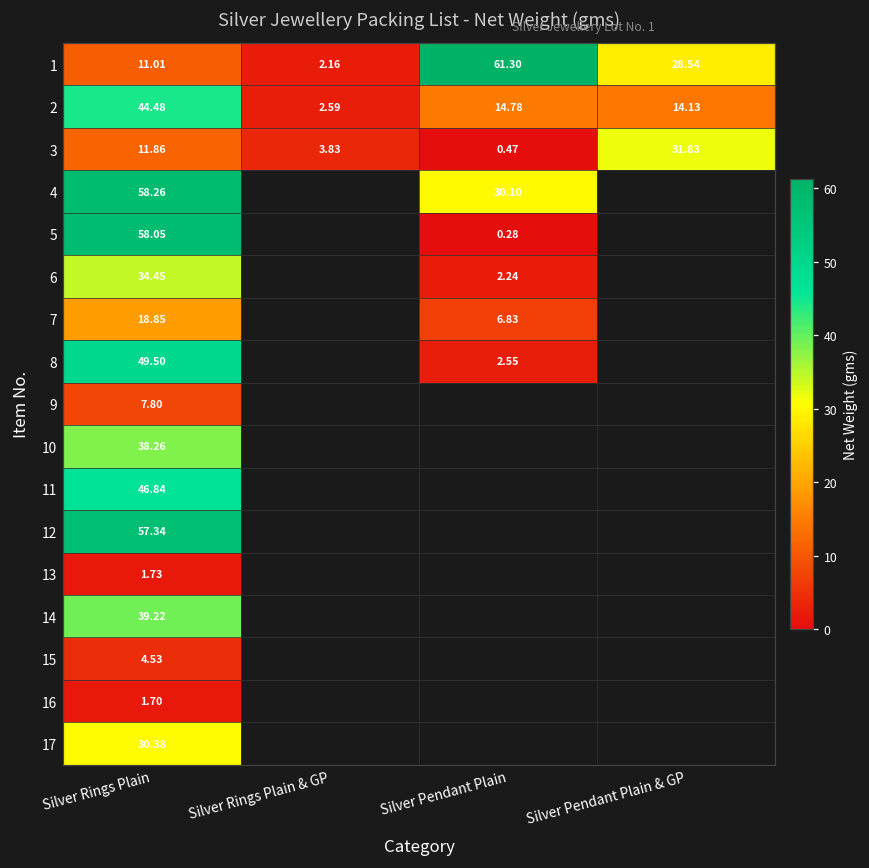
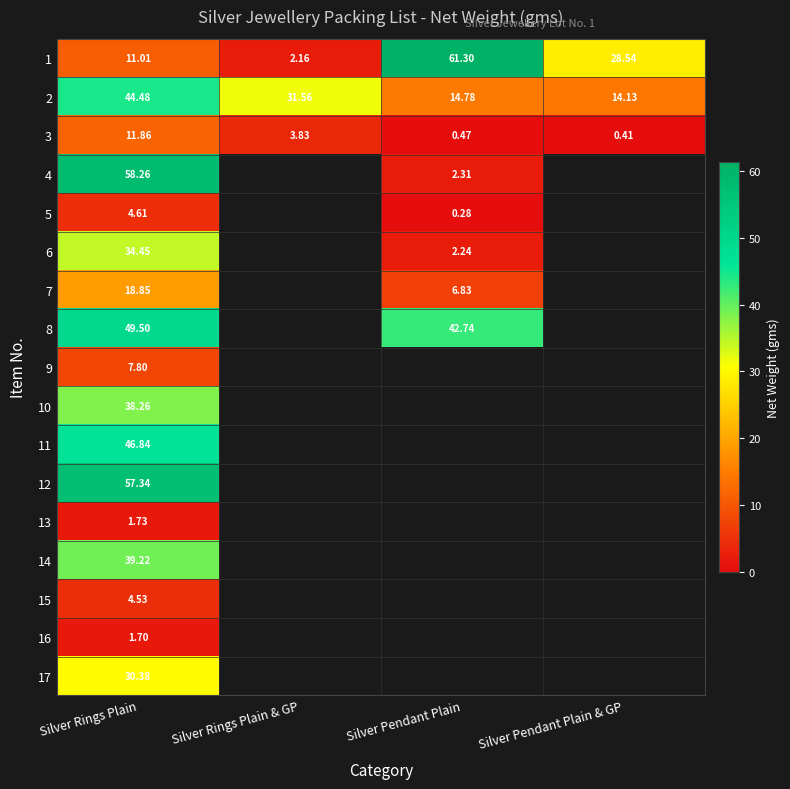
  {
    "1": {
      "Silver Rings Plain": 11.01,
      "Silver Rings Plain & GP": 2.16,
      "Silver Pendant Plain": 61.30,
      "Silver Pendant Plain & GP": 28.54
    },
    "2": {
      "Silver Rings Plain": 44.48,
-     "Silver Rings Plain & GP": 2.59,
+     "Silver Rings Plain & GP": 31.56,
      "Silver Pendant Plain": 14.78,
      "Silver Pendant Plain & GP": 14.13
    },
    "3": {
      "Silver Rings Plain": 11.86,
      "Silver Rings Plain & GP": 3.83,
      "Silver Pendant Plain": 0.47,
-     "Silver Pendant Plain & GP": 31.83
+     "Silver Pendant Plain & GP": 0.41
    },
    "4": {
      "Silver Rings Plain": 58.26,
-     "Silver Pendant Plain": 30.10
+     "Silver Pendant Plain": 2.31
    },
    "5": {
-     "Silver Rings Plain": 58.05,
+     "Silver Rings Plain": 4.61,
      "Silver Pendant Plain": 0.28
    },
    "6": {
      "Silver Rings Plain": 34.45,
      "Silver Pendant Plain": 2.24
    },
    "7": {
      "Silver Rings Plain": 18.85,
      "Silver Pendant Plain": 6.83
    },
    "8": {
      "Silver Rings Plain": 49.50,
-     "Silver Pendant Plain": 2.55
+     "Silver Pendant Plain": 42.74
    },
    "9": {
      "Silver Rings Plain": 7.80
    },
    "10": {
      "Silver Rings Plain": 38.26
    },
    "11": {
      "Silver Rings Plain": 46.84
    },
    "12": {
      "Silver Rings Plain": 57.34
    },
    "13": {
      "Silver Rings Plain": 1.73
    },
    "14": {
      "Silver Rings Plain": 39.22
    },
    "15": {
      "Silver Rings Plain": 4.53
    },
    "16": {
      "Silver Rings Plain": 1.70
    },
    "17": {
      "Silver Rings Plain": 30.38
    }
  }
